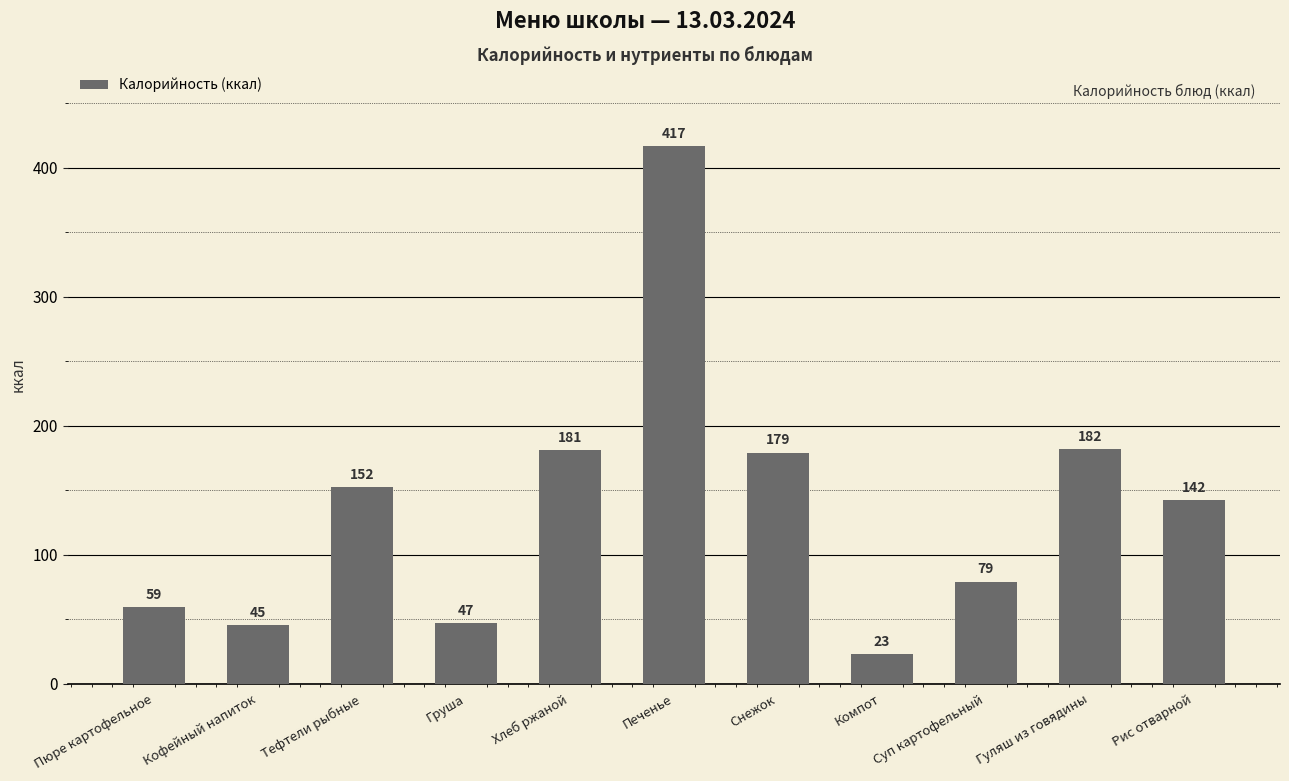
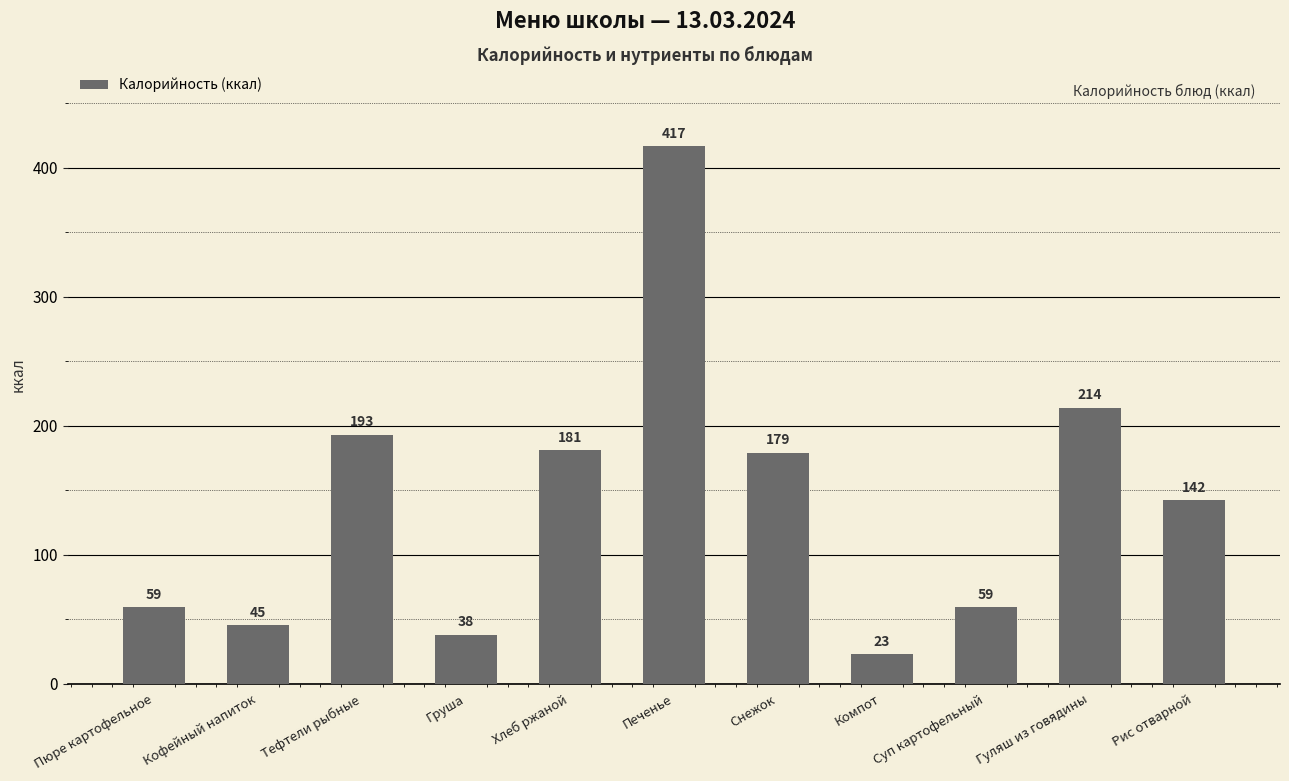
  {
    "Пюре картофельное": 59,
    "Кофейный напиток": 45,
-   "Тефтели рыбные": 152,
-   "Груша": 47,
+   "Тефтели рыбные": 193,
+   "Груша": 38,
    "Хлеб ржаной": 181,
    "Печенье": 417,
    "Снежок": 179,
    "Компот": 23,
-   "Суп картофельный": 79,
-   "Гуляш из говядины": 182,
+   "Суп картофельный": 59,
+   "Гуляш из говядины": 214,
    "Рис отварной": 142
  }
